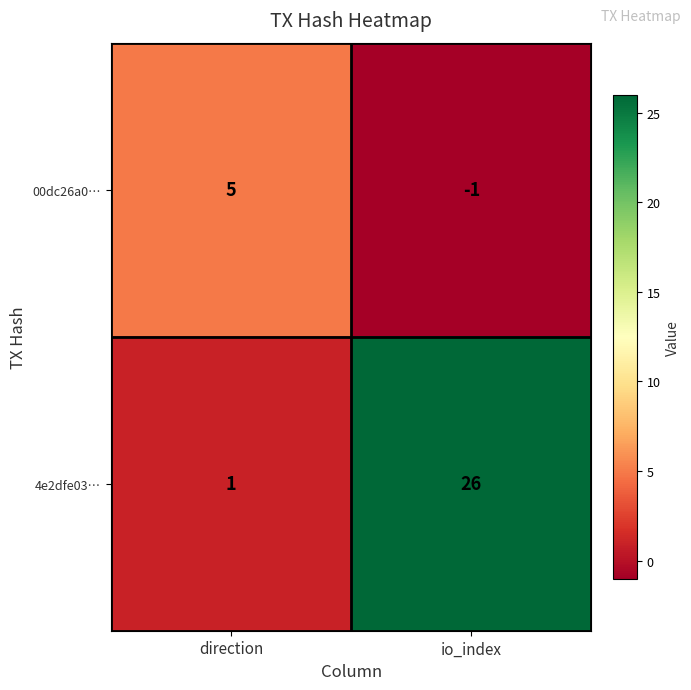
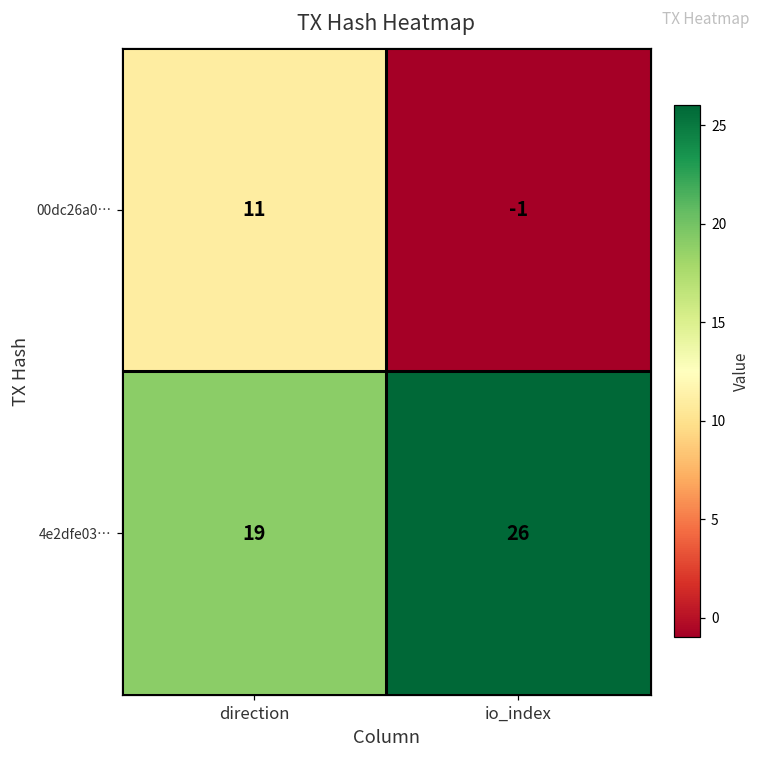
  {
    "00dc26a0…": {
-     "direction": 5,
+     "direction": 11,
      "io_index": -1
    },
    "4e2dfe03…": {
-     "direction": 1,
+     "direction": 19,
      "io_index": 26
    }
  }
